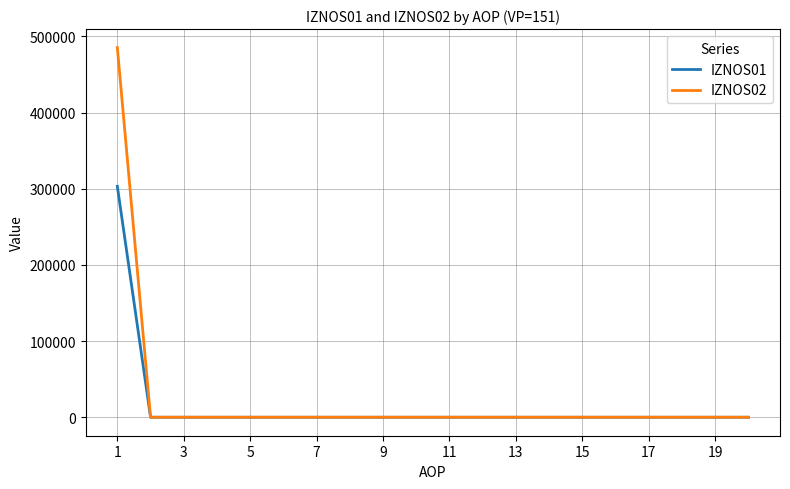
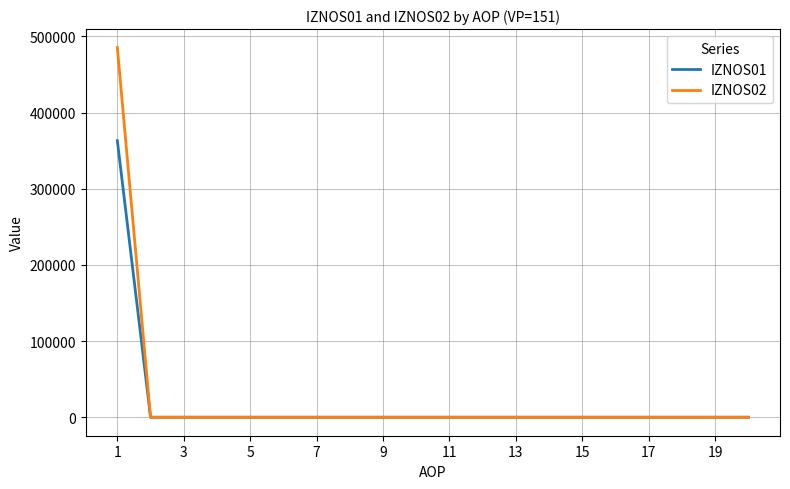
  {
    "IZNOS01": {
-     "1": 300000
+     "1": 360000
    },
    "IZNOS02": {
      "1": 490000
    }
  }
